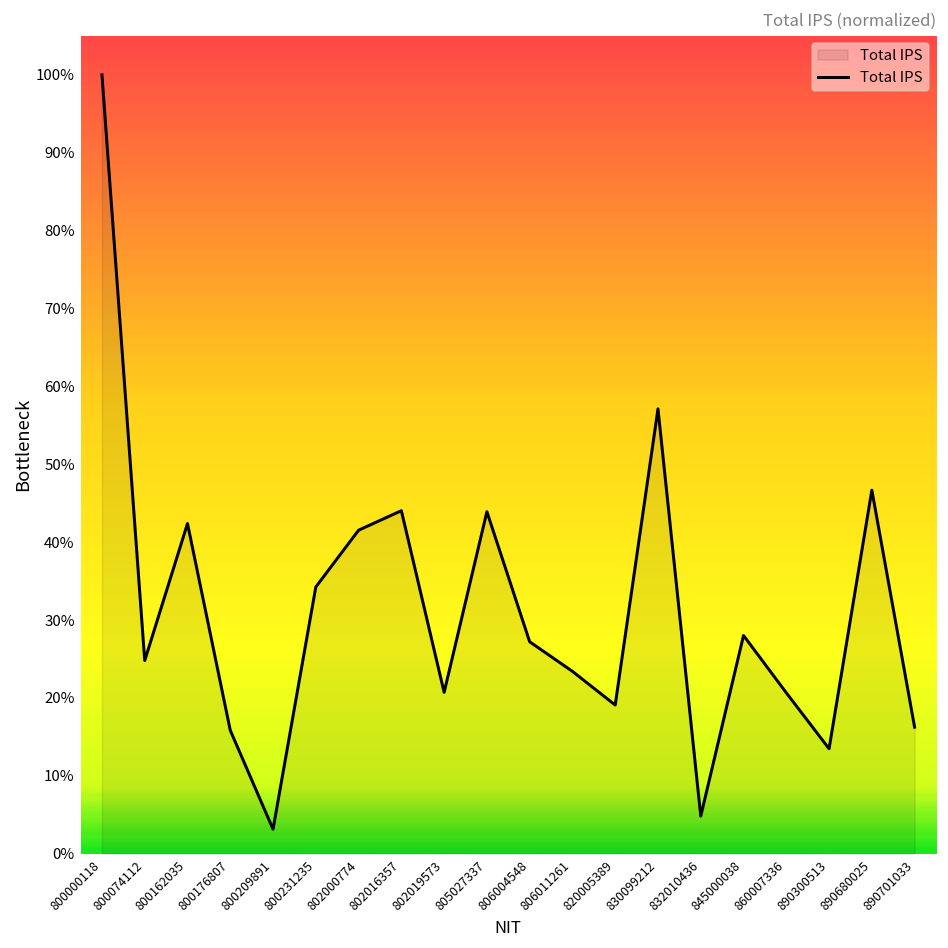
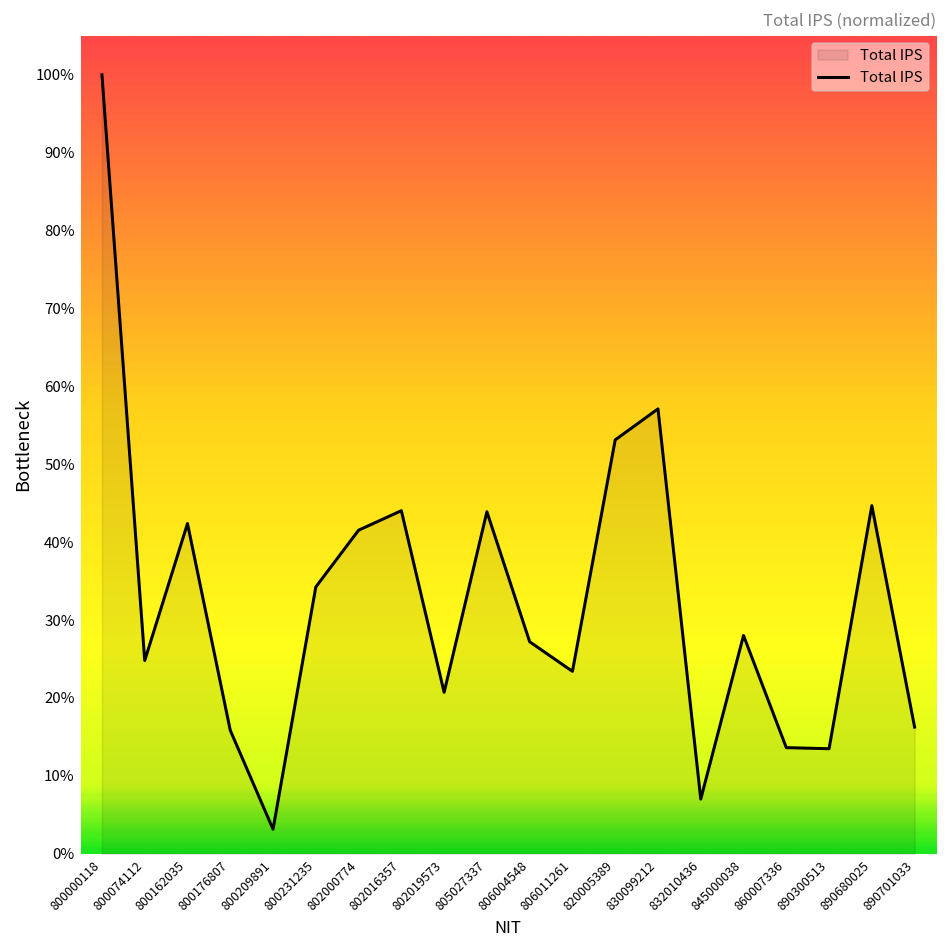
  {
    "800000118": "100%",
    "800074112": "25%",
    "800162035": "42%",
    "800176807": "16%",
    "800209891": "3%",
    "800231235": "34%",
    "802000774": "42%",
    "802016357": "44%",
    "802019573": "21%",
    "805027337": "44%",
    "806004548": "27%",
    "806011261": "23%",
-   "820005389": "19%",
+   "820005389": "53%",
    "830099212": "57%",
-   "832010436": "5%",
+   "832010436": "7%",
    "845000038": "28%",
-   "860007336": "21%",
+   "860007336": "14%",
    "890300513": "13%",
-   "890680025": "47%",
+   "890680025": "45%",
    "890701033": "16%"
  }
